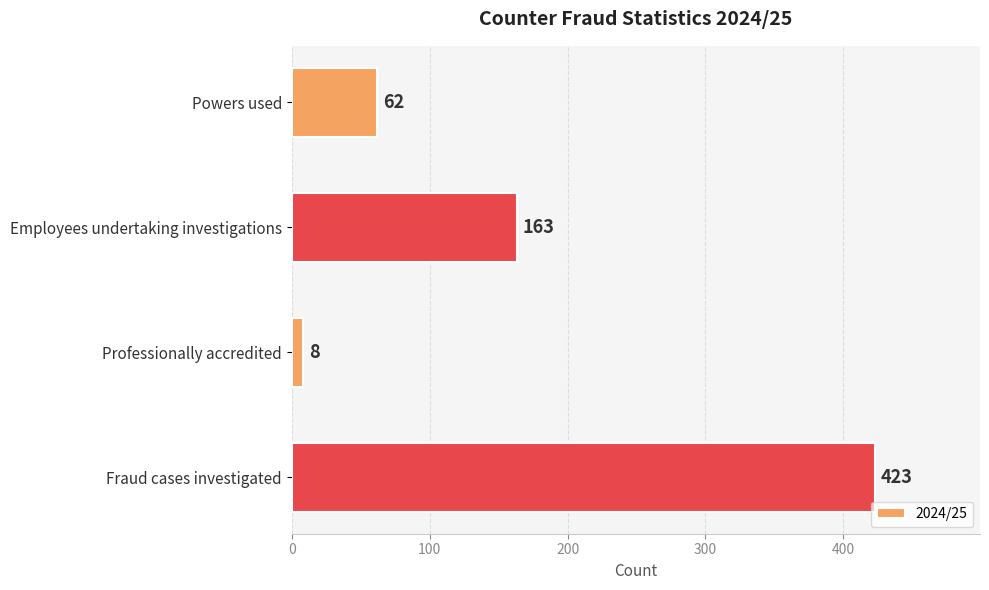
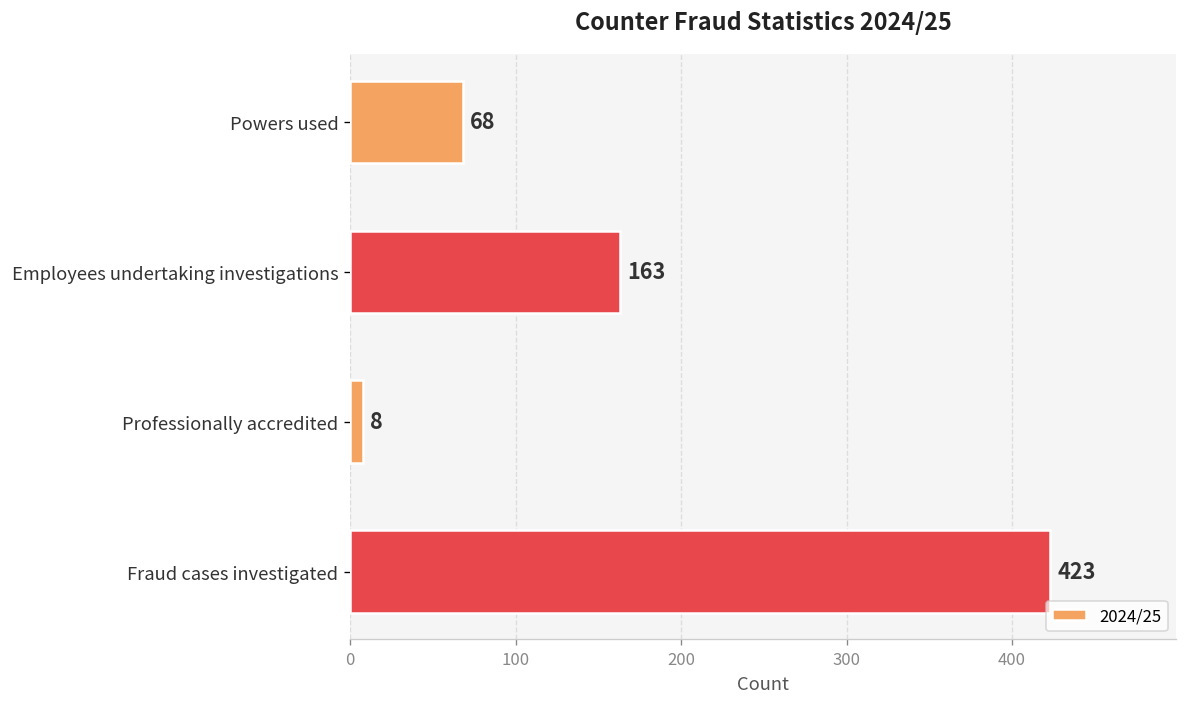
  {
-   "Powers used": 62,
+   "Powers used": 68,
    "Employees undertaking investigations": 163,
    "Professionally accredited": 8,
    "Fraud cases investigated": 423
  }
